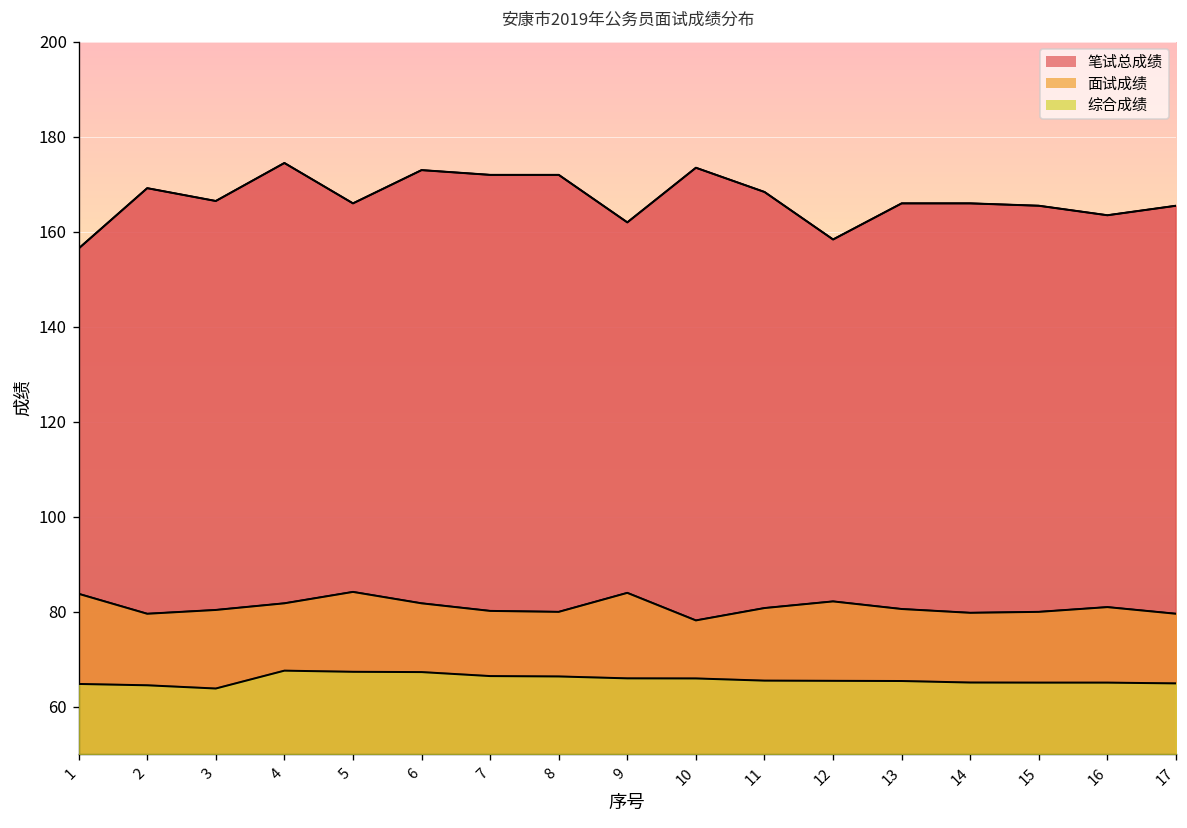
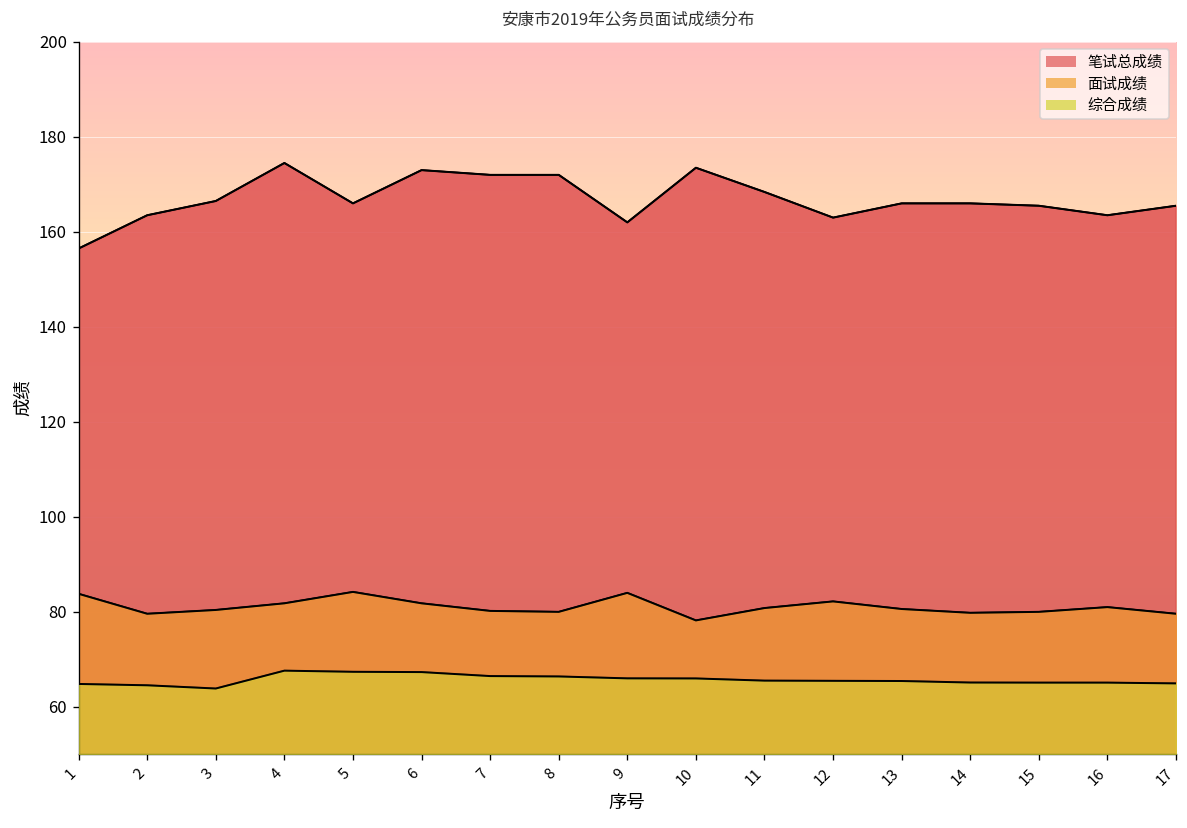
  {
    "笔试总成绩": {
      "1": 157,
-     "2": 169,
+     "2": 164,
      "3": 167,
      "4": 175,
      "5": 166,
      "6": 173,
      "7": 172,
      "8": 172,
      "9": 162,
      "10": 174,
      "11": 168,
-     "12": 158,
+     "12": 163,
      "13": 166,
      "14": 166,
      "15": 166,
      "16": 164,
      "17": 166
    }
  }
